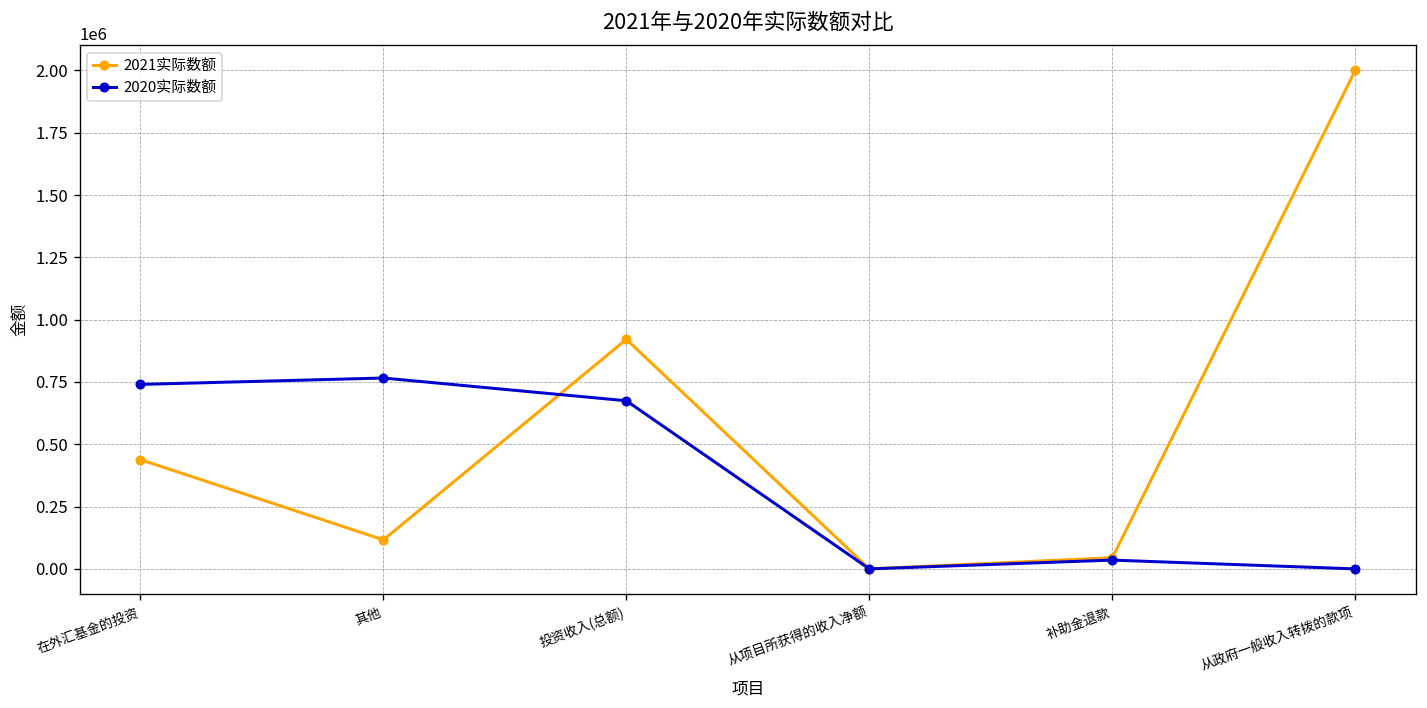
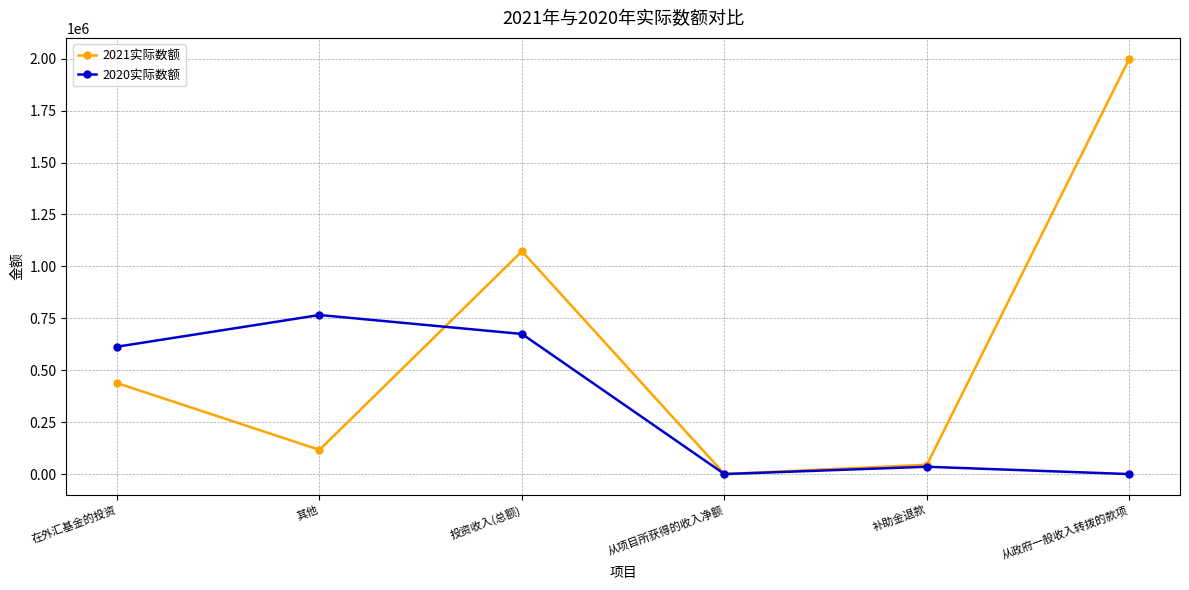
  {
    "2021实际数额": {
      "在外汇基金的投资": 440000,
      "其他": 120000,
-     "投资收入(总额)": 920000,
+     "投资收入(总额)": 1070000,
      "从政府一般收入转拨的款项": 2000000
    },
    "2020实际数额": {
-     "在外汇基金的投资": 740000,
+     "在外汇基金的投资": 610000,
      "其他": 770000,
      "投资收入(总额)": 670000,
      "从政府一般收入转拨的款项": 0
    }
  }
